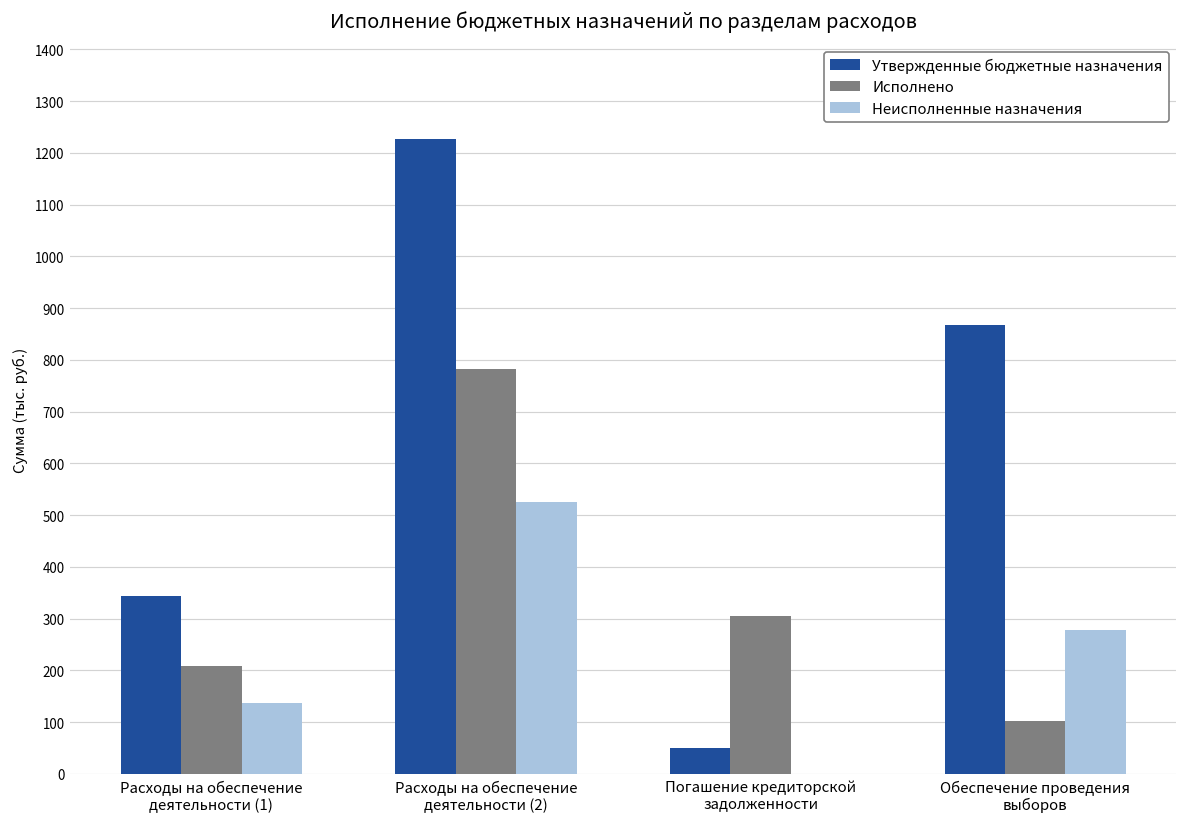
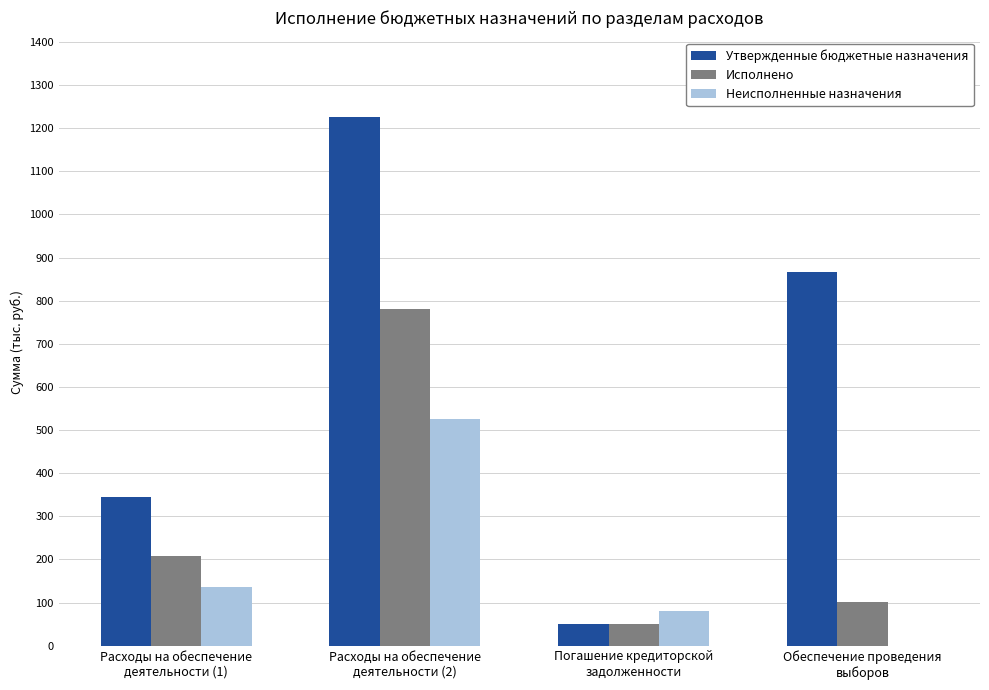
  {
    "Утвержденные бюджетные назначения": {
      "Расходы на обеспечение деятельности (1)": 340,
      "Расходы на обеспечение деятельности (2)": 1230,
      "Погашение кредиторской задолженности": 50,
      "Обеспечение проведения выборов": 870
    },
    "Исполнено": {
      "Расходы на обеспечение деятельности (1)": 210,
      "Расходы на обеспечение деятельности (2)": 780,
-     "Погашение кредиторской задолженности": 300,
+     "Погашение кредиторской задолженности": 50,
      "Обеспечение проведения выборов": 100
    },
    "Неисполненные назначения": {
      "Расходы на обеспечение деятельности (1)": 140,
      "Расходы на обеспечение деятельности (2)": 530,
-     "Погашение кредиторской задолженности": 0,
-     "Обеспечение проведения выборов": 280
+     "Погашение кредиторской задолженности": 80,
+     "Обеспечение проведения выборов": 0
    }
  }
